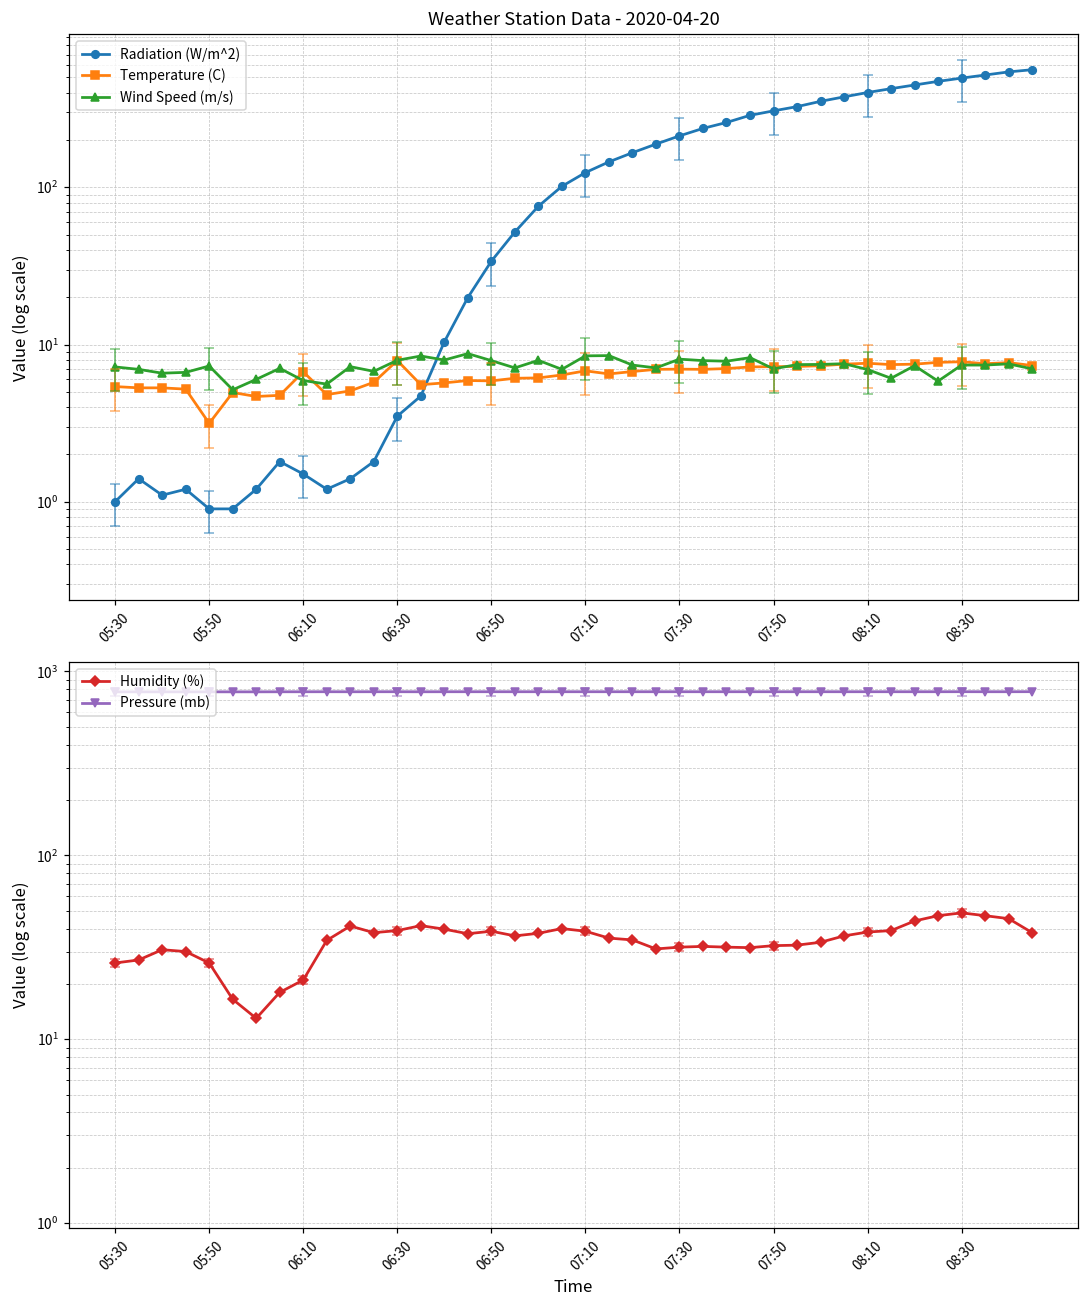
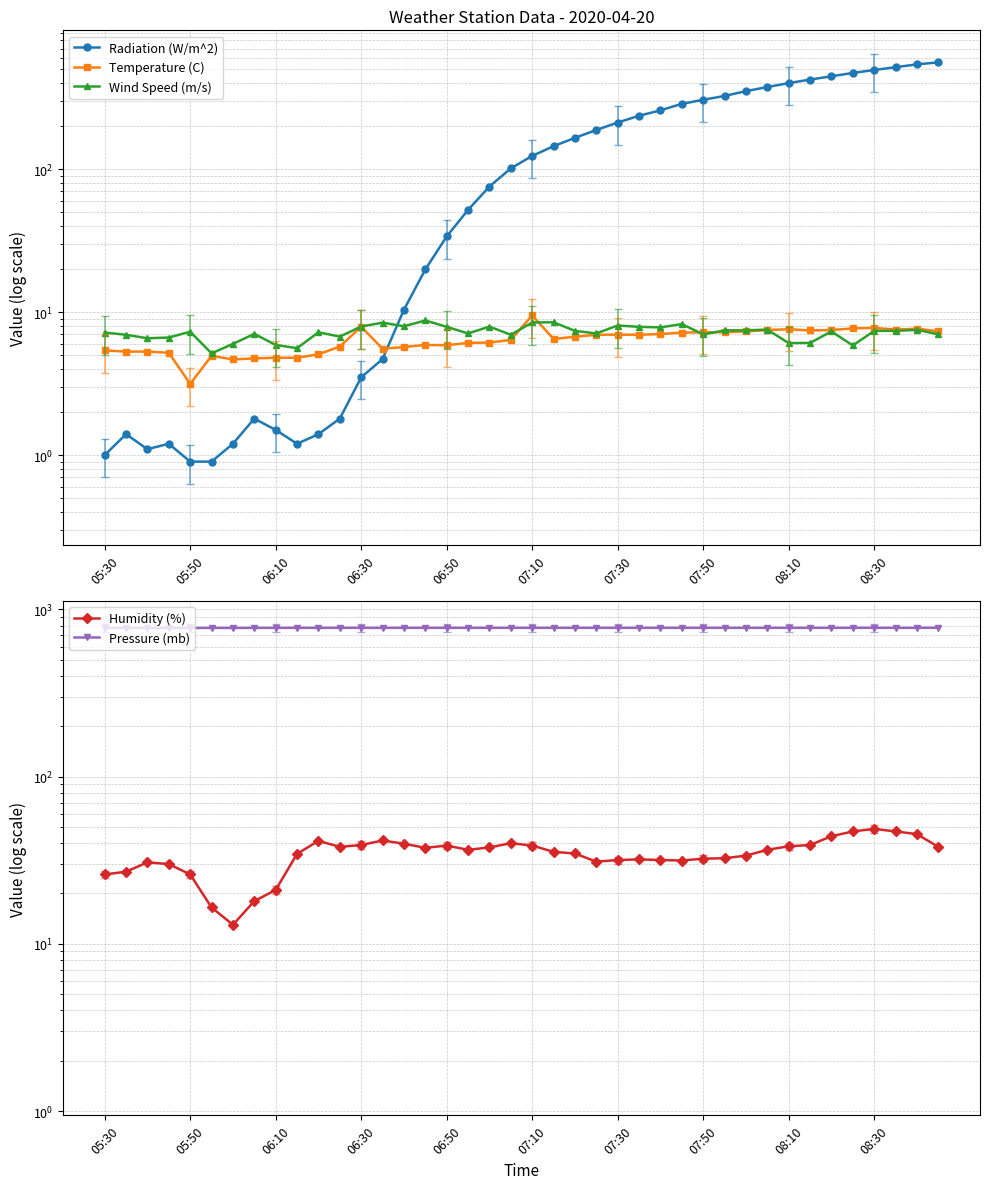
  {
    "Weather Station Data - 2020-04-20": {
      "Temperature (C)": {
        "05:30": 5.4,
        "05:50": 3.2,
-       "06:10": 7,
+       "06:10": 4.8,
        "06:50": 5.9,
-       "07:10": 7,
+       "07:10": 10,
        "07:30": 7,
        "08:30": 8
      },
      "Wind Speed (m/s)": {
        "05:50": 7,
        "06:10": 5.9,
        "07:10": 8,
        "07:30": 8,
-       "08:10": 7,
+       "08:10": 6.1,
        "08:30": 7
      }
    }
  }
